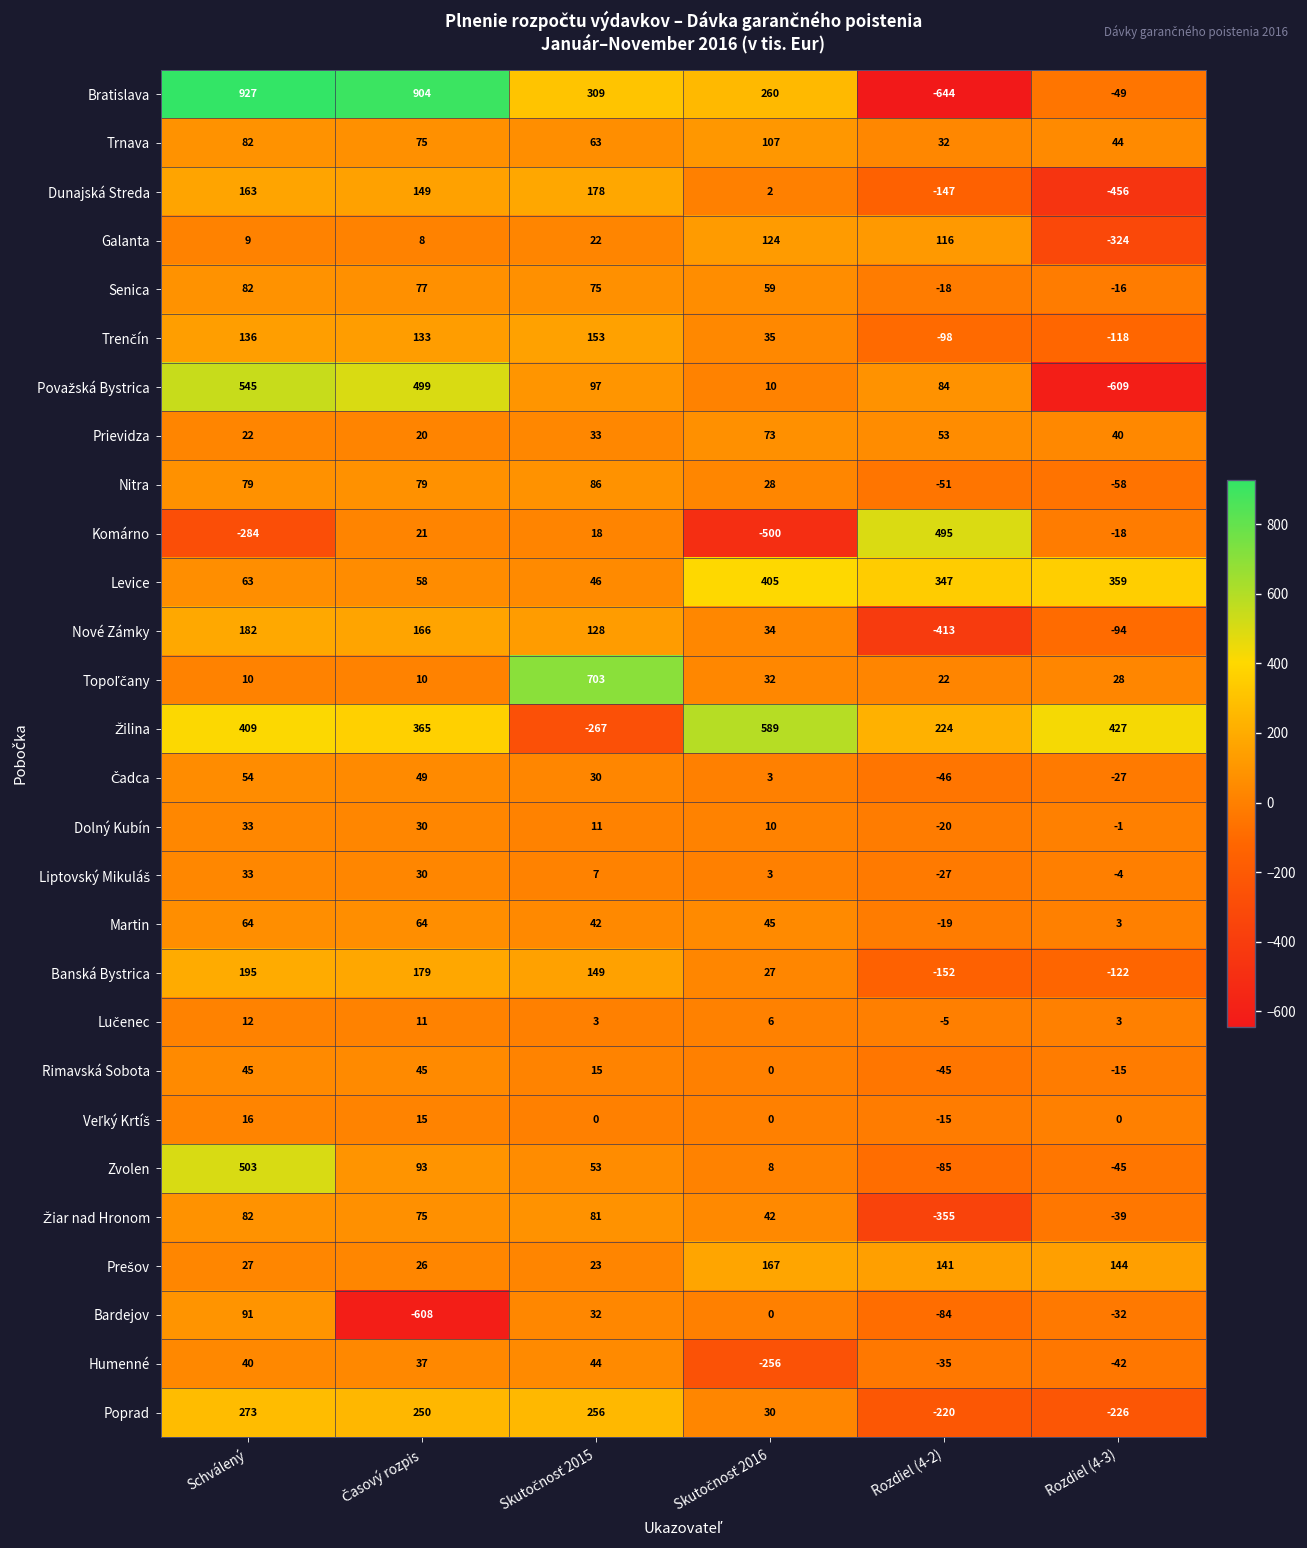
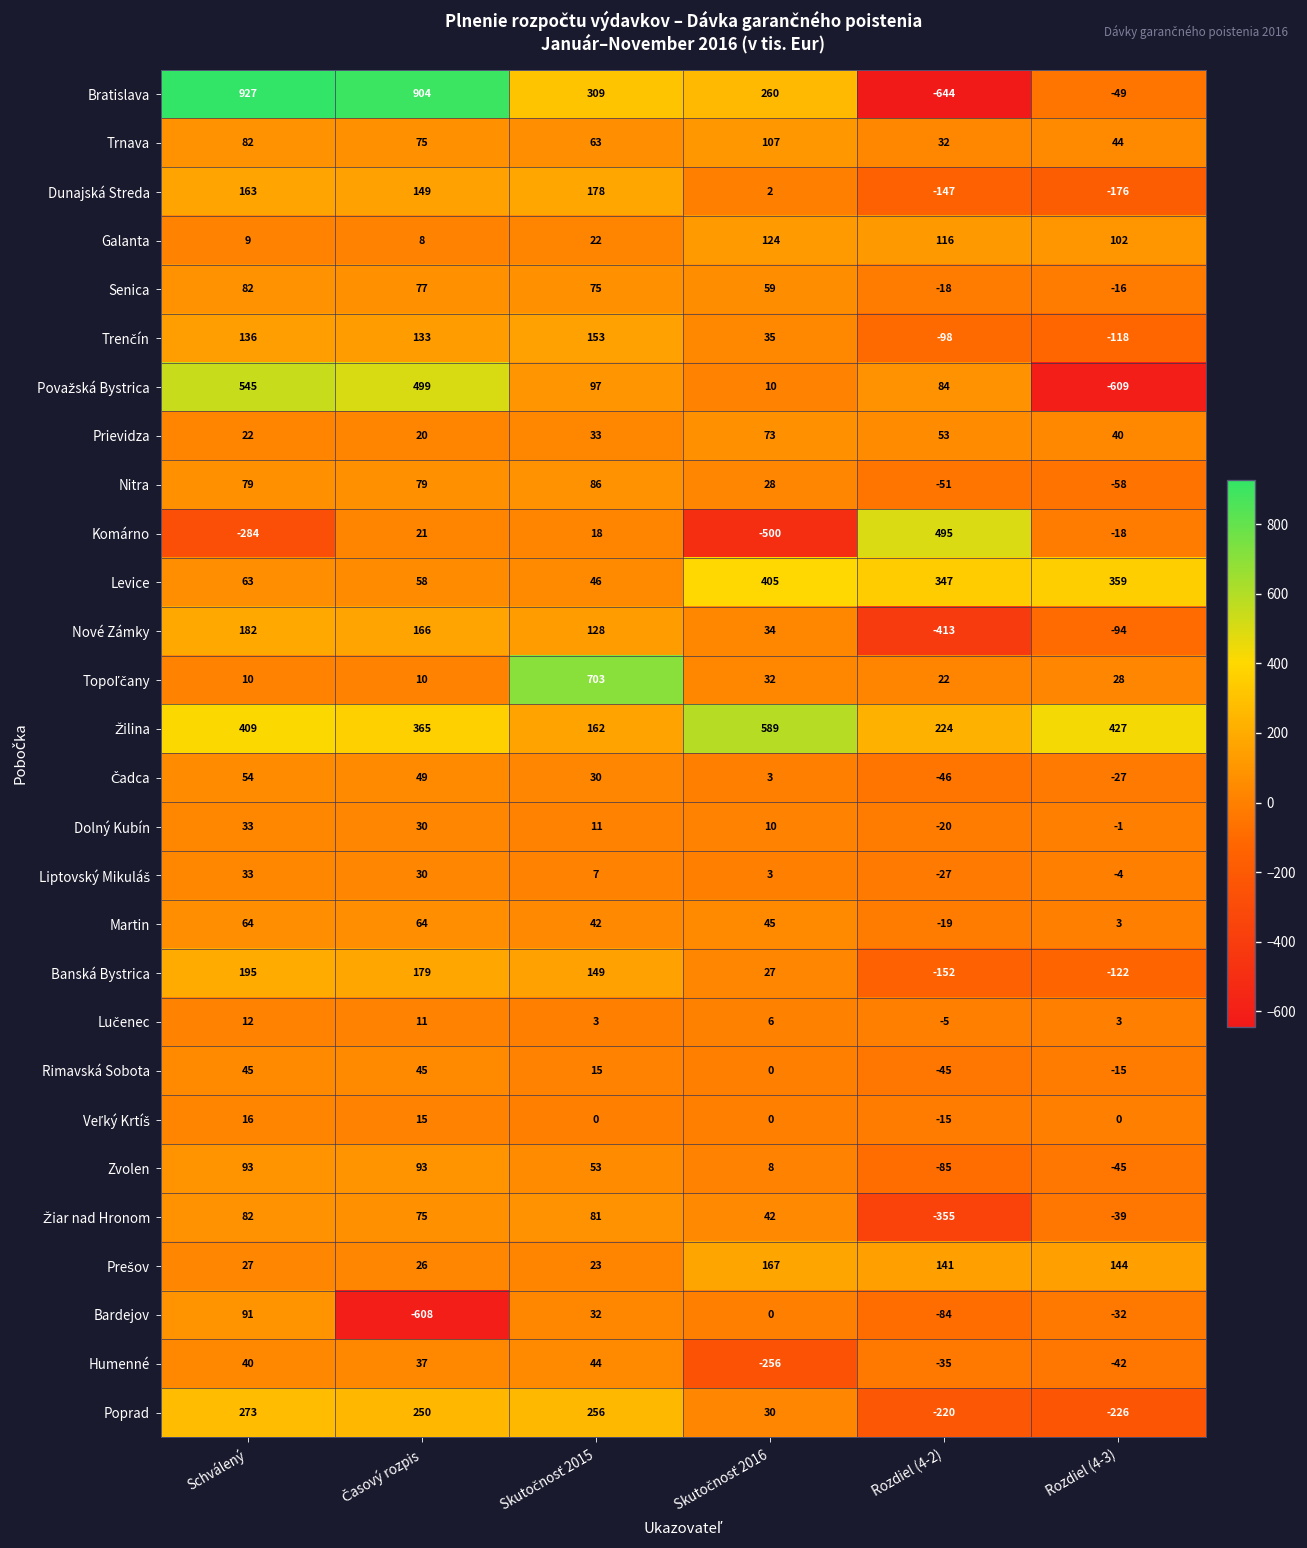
  {
    "Bratislava": {
      "Schválený": 927,
      "Časový rozpis": 904,
      "Skutočnosť 2015": 309,
      "Skutočnosť 2016": 260,
      "Rozdiel (4-2)": -644,
      "Rozdiel (4-3)": -49
    },
    "Trnava": {
      "Schválený": 82,
      "Časový rozpis": 75,
      "Skutočnosť 2015": 63,
      "Skutočnosť 2016": 107,
      "Rozdiel (4-2)": 32,
      "Rozdiel (4-3)": 44
    },
    "Dunajská Streda": {
      "Schválený": 163,
      "Časový rozpis": 149,
      "Skutočnosť 2015": 178,
      "Skutočnosť 2016": 2,
      "Rozdiel (4-2)": -147,
-     "Rozdiel (4-3)": -456
+     "Rozdiel (4-3)": -176
    },
    "Galanta": {
      "Schválený": 9,
      "Časový rozpis": 8,
      "Skutočnosť 2015": 22,
      "Skutočnosť 2016": 124,
      "Rozdiel (4-2)": 116,
-     "Rozdiel (4-3)": -324
+     "Rozdiel (4-3)": 102
    },
    "Senica": {
      "Schválený": 82,
      "Časový rozpis": 77,
      "Skutočnosť 2015": 75,
      "Skutočnosť 2016": 59,
      "Rozdiel (4-2)": -18,
      "Rozdiel (4-3)": -16
    },
    "Trenčín": {
      "Schválený": 136,
      "Časový rozpis": 133,
      "Skutočnosť 2015": 153,
      "Skutočnosť 2016": 35,
      "Rozdiel (4-2)": -98,
      "Rozdiel (4-3)": -118
    },
    "Považská Bystrica": {
      "Schválený": 545,
      "Časový rozpis": 499,
      "Skutočnosť 2015": 97,
      "Skutočnosť 2016": 10,
      "Rozdiel (4-2)": 84,
      "Rozdiel (4-3)": -609
    },
    "Prievidza": {
      "Schválený": 22,
      "Časový rozpis": 20,
      "Skutočnosť 2015": 33,
      "Skutočnosť 2016": 73,
      "Rozdiel (4-2)": 53,
      "Rozdiel (4-3)": 40
    },
    "Nitra": {
      "Schválený": 79,
      "Časový rozpis": 79,
      "Skutočnosť 2015": 86,
      "Skutočnosť 2016": 28,
      "Rozdiel (4-2)": -51,
      "Rozdiel (4-3)": -58
    },
    "Komárno": {
      "Schválený": -284,
      "Časový rozpis": 21,
      "Skutočnosť 2015": 18,
      "Skutočnosť 2016": -500,
      "Rozdiel (4-2)": 495,
      "Rozdiel (4-3)": -18
    },
    "Levice": {
      "Schválený": 63,
      "Časový rozpis": 58,
      "Skutočnosť 2015": 46,
      "Skutočnosť 2016": 405,
      "Rozdiel (4-2)": 347,
      "Rozdiel (4-3)": 359
    },
    "Nové Zámky": {
      "Schválený": 182,
      "Časový rozpis": 166,
      "Skutočnosť 2015": 128,
      "Skutočnosť 2016": 34,
      "Rozdiel (4-2)": -413,
      "Rozdiel (4-3)": -94
    },
    "Topoľčany": {
      "Schválený": 10,
      "Časový rozpis": 10,
      "Skutočnosť 2015": 703,
      "Skutočnosť 2016": 32,
      "Rozdiel (4-2)": 22,
      "Rozdiel (4-3)": 28
    },
    "Žilina": {
      "Schválený": 409,
      "Časový rozpis": 365,
-     "Skutočnosť 2015": -267,
+     "Skutočnosť 2015": 162,
      "Skutočnosť 2016": 589,
      "Rozdiel (4-2)": 224,
      "Rozdiel (4-3)": 427
    },
    "Čadca": {
      "Schválený": 54,
      "Časový rozpis": 49,
      "Skutočnosť 2015": 30,
      "Skutočnosť 2016": 3,
      "Rozdiel (4-2)": -46,
      "Rozdiel (4-3)": -27
    },
    "Dolný Kubín": {
      "Schválený": 33,
      "Časový rozpis": 30,
      "Skutočnosť 2015": 11,
      "Skutočnosť 2016": 10,
      "Rozdiel (4-2)": -20,
      "Rozdiel (4-3)": -1
    },
    "Liptovský Mikuláš": {
      "Schválený": 33,
      "Časový rozpis": 30,
      "Skutočnosť 2015": 7,
      "Skutočnosť 2016": 3,
      "Rozdiel (4-2)": -27,
      "Rozdiel (4-3)": -4
    },
    "Martin": {
      "Schválený": 64,
      "Časový rozpis": 64,
      "Skutočnosť 2015": 42,
      "Skutočnosť 2016": 45,
      "Rozdiel (4-2)": -19,
      "Rozdiel (4-3)": 3
    },
    "Banská Bystrica": {
      "Schválený": 195,
      "Časový rozpis": 179,
      "Skutočnosť 2015": 149,
      "Skutočnosť 2016": 27,
      "Rozdiel (4-2)": -152,
      "Rozdiel (4-3)": -122
    },
    "Lučenec": {
      "Schválený": 12,
      "Časový rozpis": 11,
      "Skutočnosť 2015": 3,
      "Skutočnosť 2016": 6,
      "Rozdiel (4-2)": -5,
      "Rozdiel (4-3)": 3
    },
    "Rimavská Sobota": {
      "Schválený": 45,
      "Časový rozpis": 45,
      "Skutočnosť 2015": 15,
      "Skutočnosť 2016": 0,
      "Rozdiel (4-2)": -45,
      "Rozdiel (4-3)": -15
    },
    "Veľký Krtíš": {
      "Schválený": 16,
      "Časový rozpis": 15,
      "Skutočnosť 2015": 0,
      "Skutočnosť 2016": 0,
      "Rozdiel (4-2)": -15,
      "Rozdiel (4-3)": 0
    },
    "Zvolen": {
-     "Schválený": 503,
+     "Schválený": 93,
      "Časový rozpis": 93,
      "Skutočnosť 2015": 53,
      "Skutočnosť 2016": 8,
      "Rozdiel (4-2)": -85,
      "Rozdiel (4-3)": -45
    },
    "Žiar nad Hronom": {
      "Schválený": 82,
      "Časový rozpis": 75,
      "Skutočnosť 2015": 81,
      "Skutočnosť 2016": 42,
      "Rozdiel (4-2)": -355,
      "Rozdiel (4-3)": -39
    },
    "Prešov": {
      "Schválený": 27,
      "Časový rozpis": 26,
      "Skutočnosť 2015": 23,
      "Skutočnosť 2016": 167,
      "Rozdiel (4-2)": 141,
      "Rozdiel (4-3)": 144
    },
    "Bardejov": {
      "Schválený": 91,
      "Časový rozpis": -608,
      "Skutočnosť 2015": 32,
      "Skutočnosť 2016": 0,
      "Rozdiel (4-2)": -84,
      "Rozdiel (4-3)": -32
    },
    "Humenné": {
      "Schválený": 40,
      "Časový rozpis": 37,
      "Skutočnosť 2015": 44,
      "Skutočnosť 2016": -256,
      "Rozdiel (4-2)": -35,
      "Rozdiel (4-3)": -42
    },
    "Poprad": {
      "Schválený": 273,
      "Časový rozpis": 250,
      "Skutočnosť 2015": 256,
      "Skutočnosť 2016": 30,
      "Rozdiel (4-2)": -220,
      "Rozdiel (4-3)": -226
    }
  }
